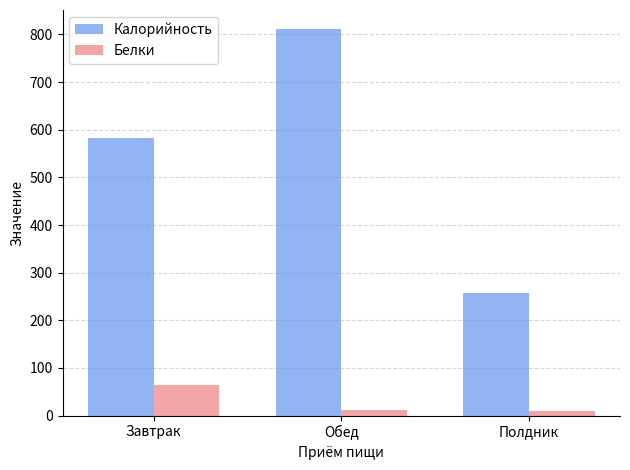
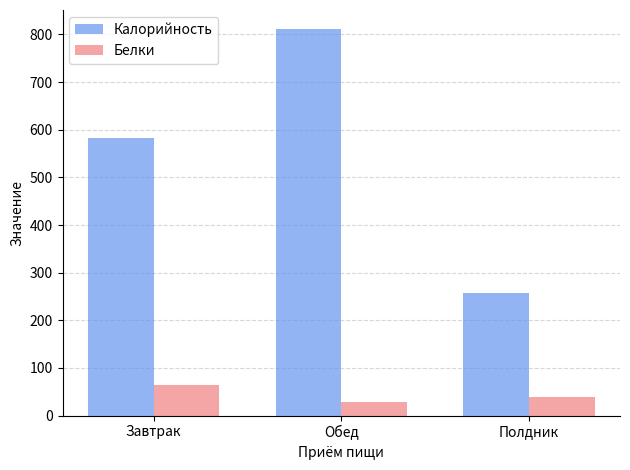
  {
    "Калорийность": {
      "Завтрак": 580,
      "Обед": 810,
      "Полдник": 260
    },
    "Белки": {
      "Завтрак": 60,
-     "Обед": 10,
-     "Полдник": 10
+     "Обед": 30,
+     "Полдник": 40
    }
  }
